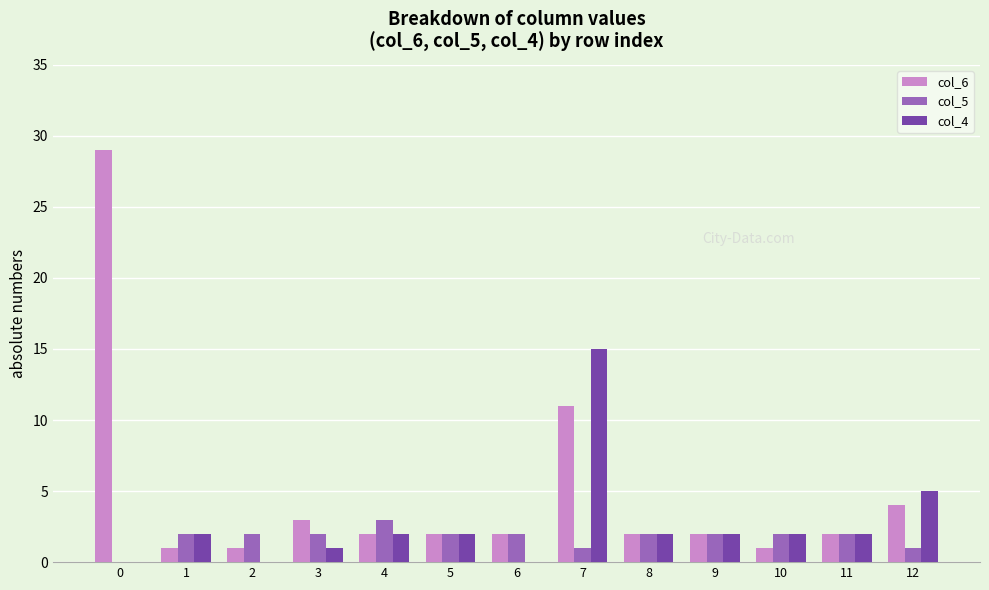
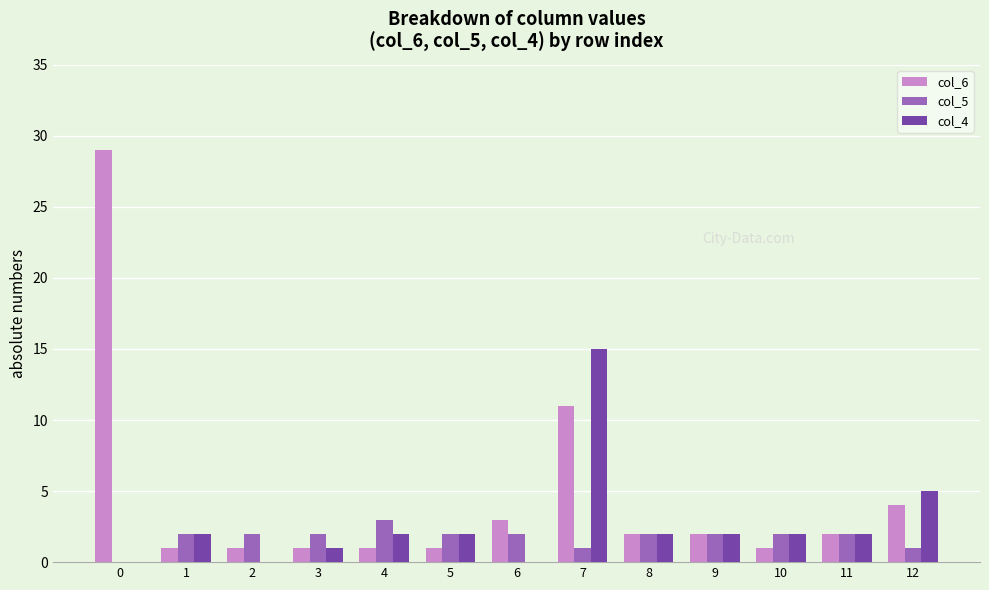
  {
    "col_6": {
      "0": 29,
      "1": 1,
      "2": 1,
-     "3": 3,
-     "4": 2,
-     "5": 2,
-     "6": 2,
+     "3": 1,
+     "4": 1,
+     "5": 1,
+     "6": 3,
      "7": 11,
      "8": 2,
      "9": 2,
      "10": 1,
      "11": 2,
      "12": 4
    }
  }
